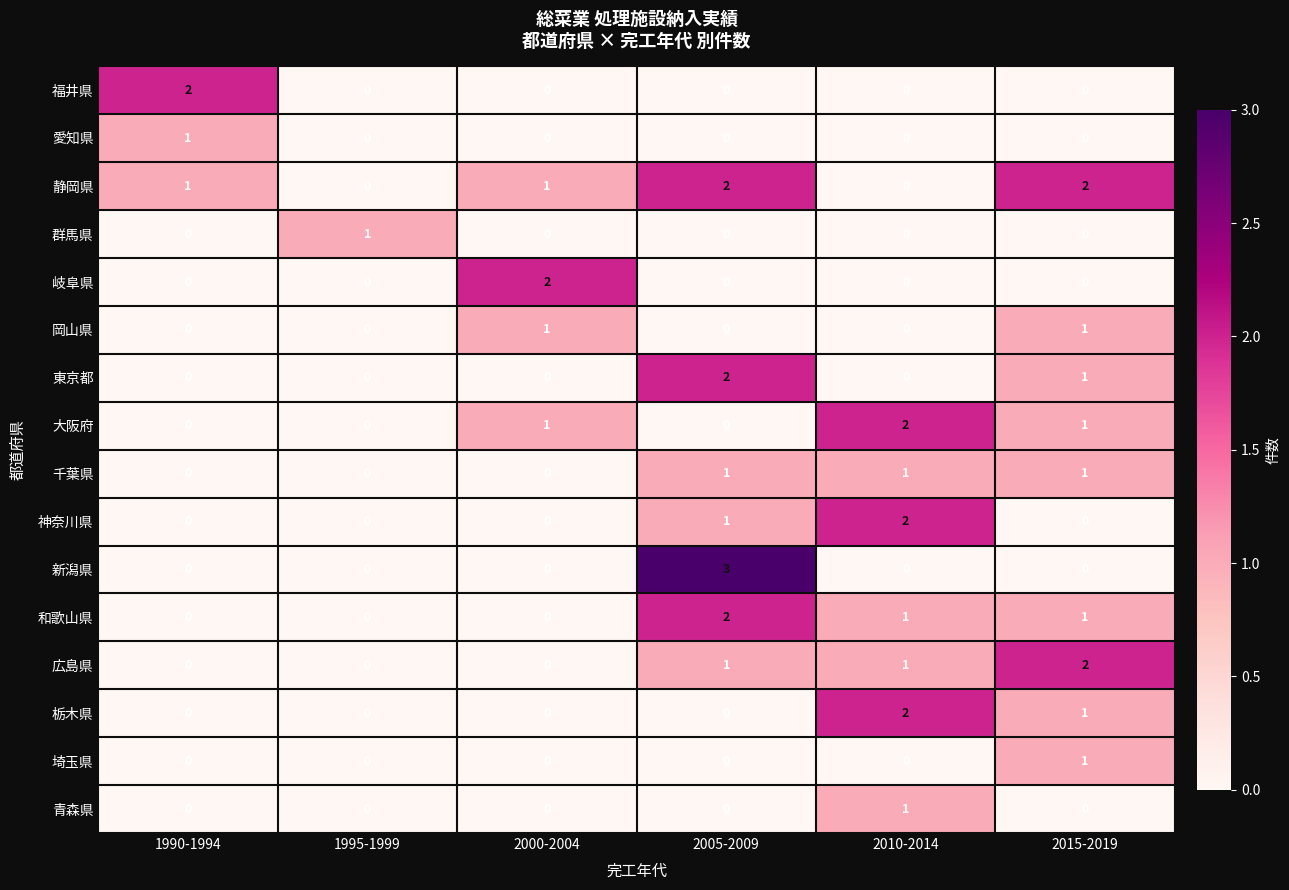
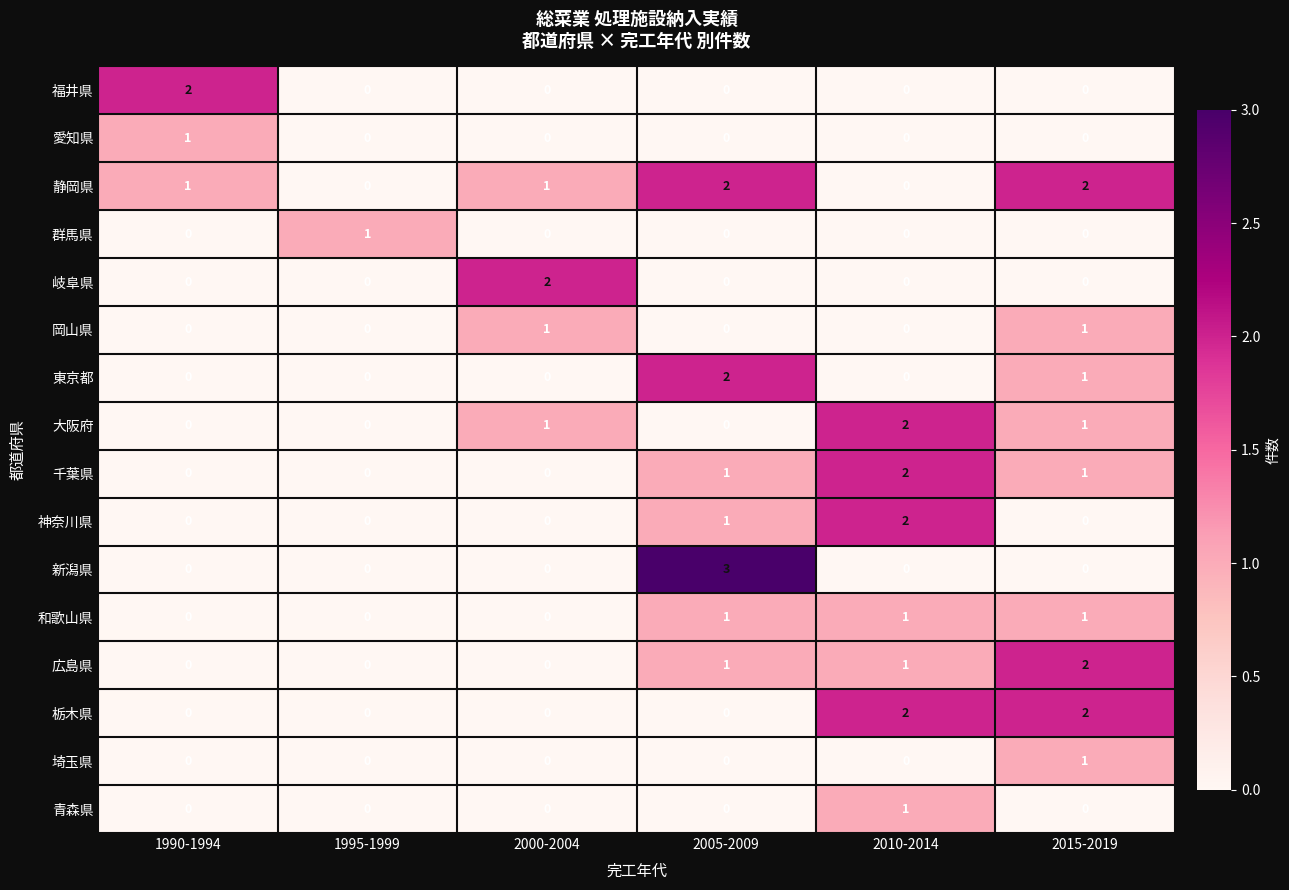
  {
    "福井県": {
      "1990-1994": 2
    },
    "愛知県": {
      "1990-1994": 1
    },
    "静岡県": {
      "1990-1994": 1,
      "2000-2004": 1,
      "2005-2009": 2,
      "2015-2019": 2
    },
    "群馬県": {
      "1995-1999": 1
    },
    "岐阜県": {
      "2000-2004": 2
    },
    "岡山県": {
      "2000-2004": 1,
      "2015-2019": 1
    },
    "東京都": {
      "2005-2009": 2,
      "2015-2019": 1
    },
    "大阪府": {
      "2000-2004": 1,
      "2010-2014": 2,
      "2015-2019": 1
    },
    "千葉県": {
      "2005-2009": 1,
-     "2010-2014": 1,
+     "2010-2014": 2,
      "2015-2019": 1
    },
    "神奈川県": {
      "2005-2009": 1,
      "2010-2014": 2
    },
    "新潟県": {
      "2005-2009": 3
    },
    "和歌山県": {
-     "2005-2009": 2,
+     "2005-2009": 1,
      "2010-2014": 1,
      "2015-2019": 1
    },
    "広島県": {
      "2005-2009": 1,
      "2010-2014": 1,
      "2015-2019": 2
    },
    "栃木県": {
      "2010-2014": 2,
-     "2015-2019": 1
+     "2015-2019": 2
    },
    "埼玉県": {
      "2015-2019": 1
    },
    "青森県": {
      "2010-2014": 1
    }
  }
